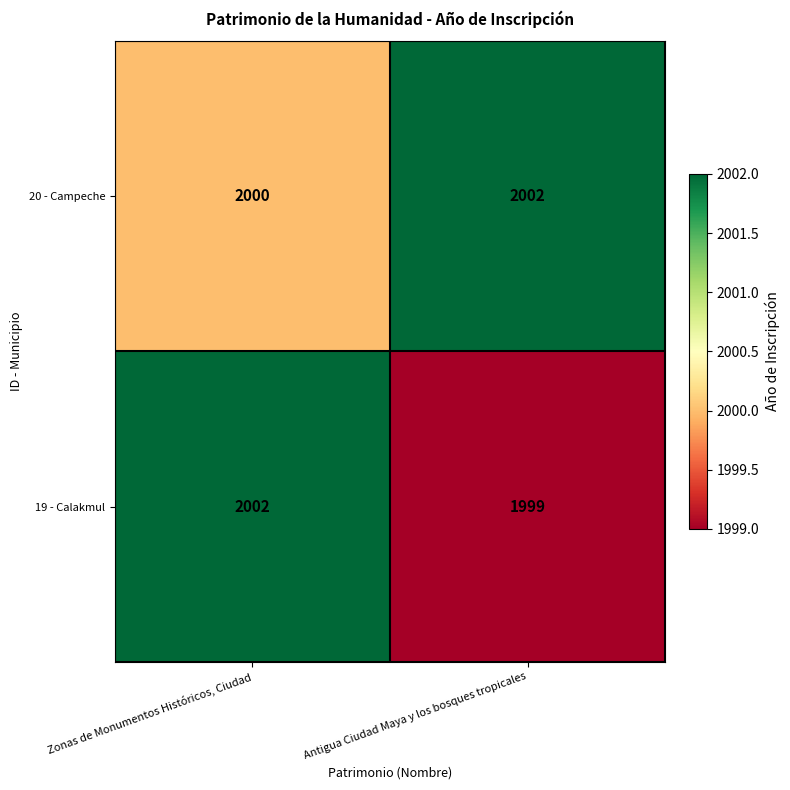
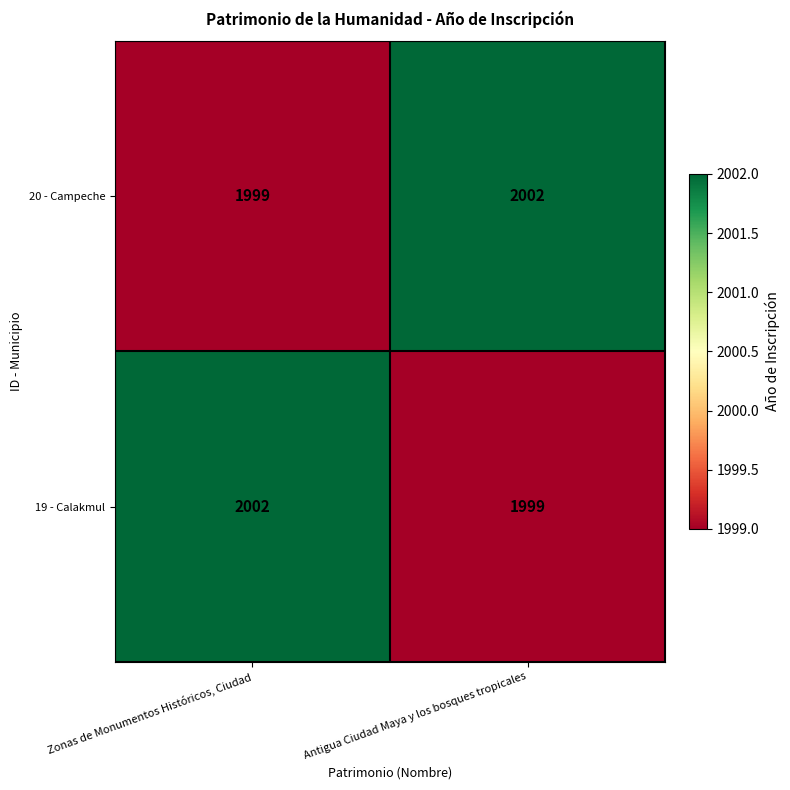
  {
    "20 - Campeche": {
-     "Zonas de Monumentos Históricos, Ciudad": 2000,
+     "Zonas de Monumentos Históricos, Ciudad": 1999,
      "Antigua Ciudad Maya y los bosques tropicales": 2002
    },
    "19 - Calakmul": {
      "Zonas de Monumentos Históricos, Ciudad": 2002,
      "Antigua Ciudad Maya y los bosques tropicales": 1999
    }
  }
